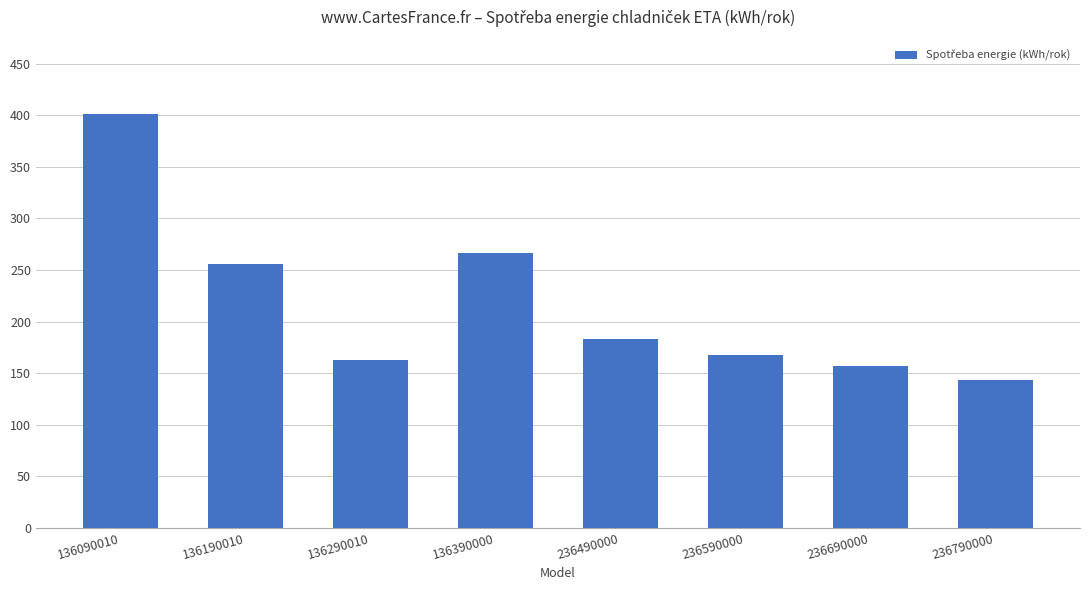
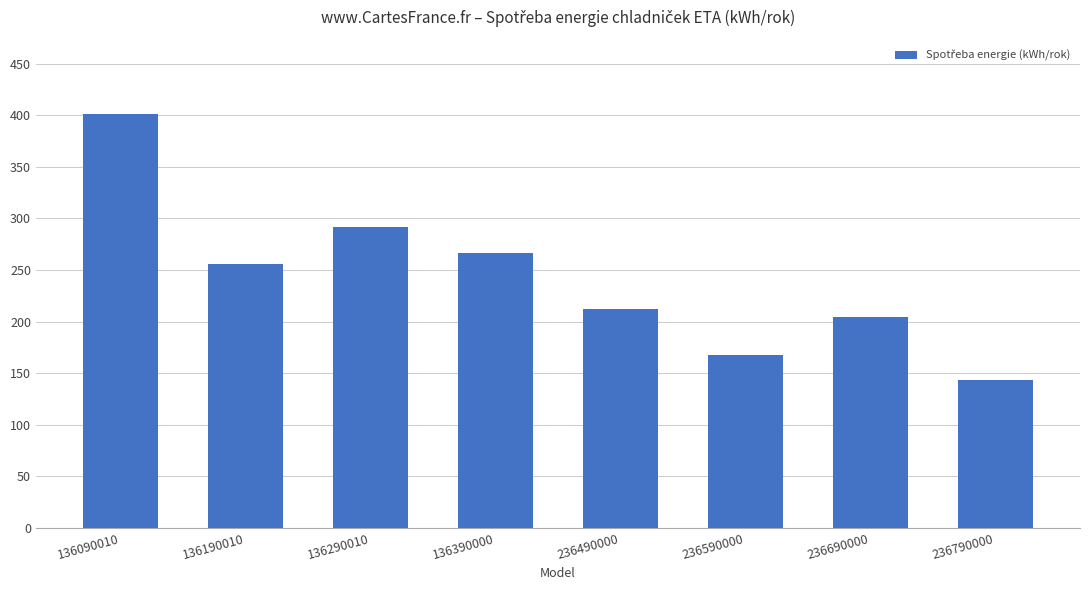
  {
    "136090010": 401,
    "136190010": 256,
-   "136290010": 163,
+   "136290010": 292,
    "136390000": 266,
-   "236490000": 183,
+   "236490000": 212,
    "236590000": 168,
-   "236690000": 157,
+   "236690000": 204,
    "236790000": 143
  }
